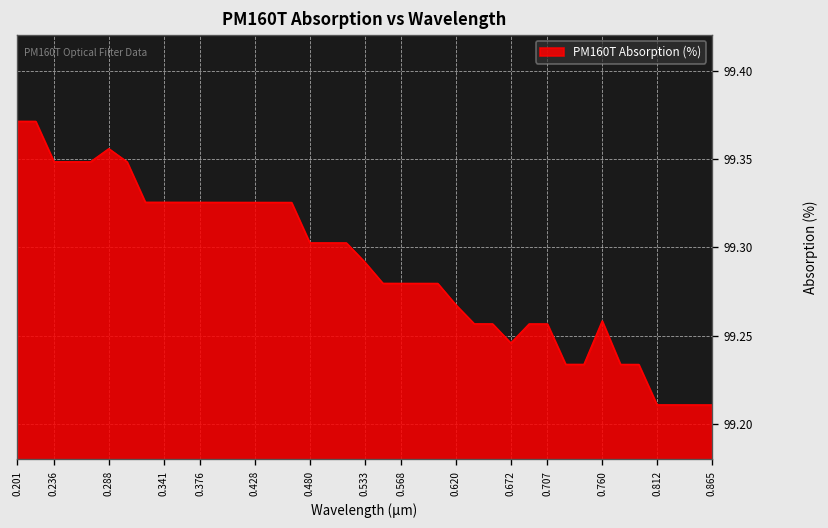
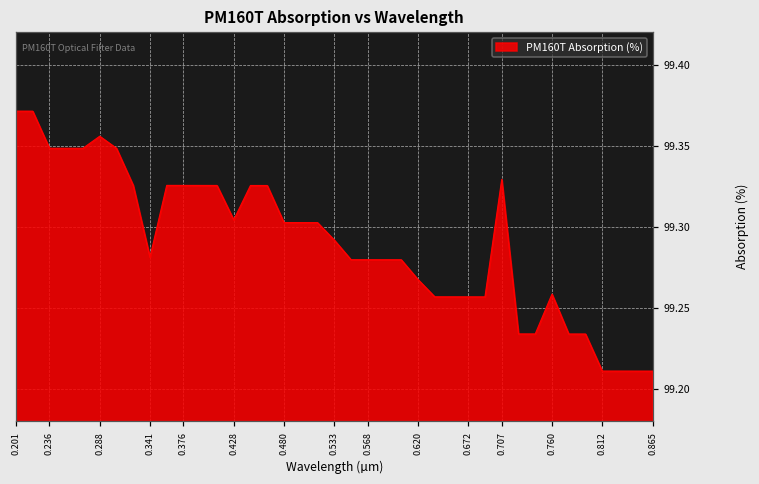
  {
    "0.201": 99.371,
    "0.236": 99.348,
    "0.288": 99.356,
-   "0.341": 99.325,
+   "0.341": 99.281,
    "0.376": 99.325,
-   "0.428": 99.325,
+   "0.428": 99.304,
    "0.480": 99.303,
    "0.533": 99.292,
    "0.568": 99.280,
    "0.620": 99.267,
-   "0.672": 99.246,
-   "0.707": 99.257,
+   "0.672": 99.257,
+   "0.707": 99.329,
    "0.760": 99.258,
    "0.812": 99.211,
    "0.865": 99.211
  }
